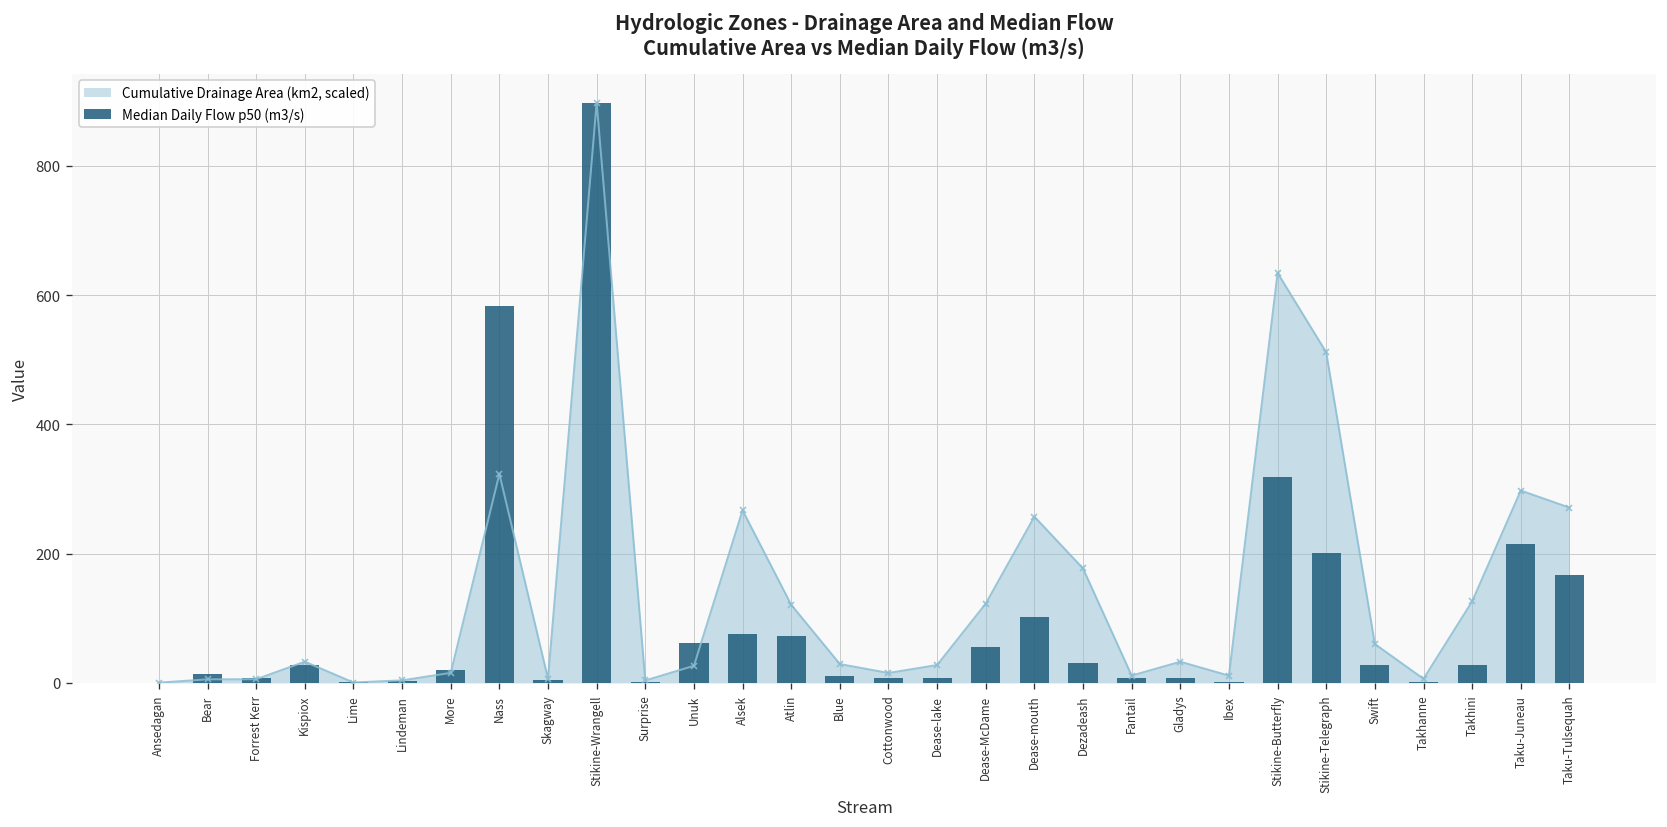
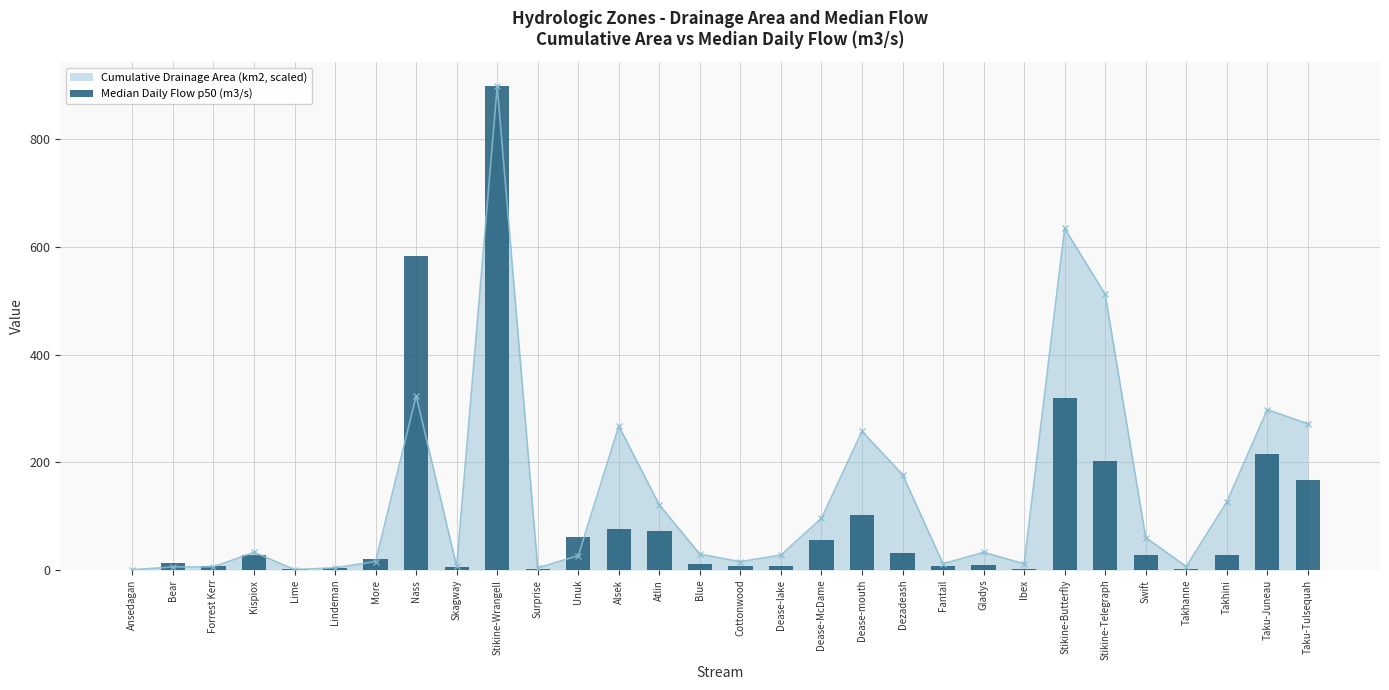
  {
    "Cumulative Drainage Area (km2, scaled)": {
      "Ansedagan": 0,
      "Bear": 10,
      "Forrest Kerr": 10,
      "Kispiox": 30,
      "Lime": 0,
      "Lindeman": 0,
      "More": 20,
      "Nass": 320,
      "Skagway": 10,
      "Stikine-Wrangell": 900,
      "Surprise": 0,
      "Unuk": 30,
      "Alsek": 270,
      "Atlin": 120,
      "Blue": 30,
      "Cottonwood": 20,
      "Dease-lake": 30,
-     "Dease-McDame": 120,
+     "Dease-McDame": 100,
      "Dease-mouth": 260,
      "Dezadeash": 180,
      "Fantail": 10,
      "Gladys": 30,
      "Ibex": 10,
      "Stikine-Butterfly": 630,
      "Stikine-Telegraph": 510,
      "Swift": 60,
      "Takhanne": 10,
      "Takhini": 130,
      "Taku-Juneau": 300,
      "Taku-Tulsequah": 270
    },
    "Median Daily Flow p50 (m3/s)": {
      "Bear": 10,
      "Forrest Kerr": 10,
      "Kispiox": 30,
      "More": 20,
      "Nass": 580,
      "Skagway": 0,
      "Stikine-Wrangell": 900,
      "Unuk": 60,
      "Alsek": 80,
      "Atlin": 70,
      "Blue": 10,
      "Cottonwood": 10,
      "Dease-lake": 10,
      "Dease-McDame": 60,
      "Dease-mouth": 100,
      "Dezadeash": 30,
      "Fantail": 10,
      "Gladys": 10,
      "Stikine-Butterfly": 320,
      "Stikine-Telegraph": 200,
      "Swift": 30,
      "Takhini": 30,
      "Taku-Juneau": 220,
      "Taku-Tulsequah": 170
    }
  }
